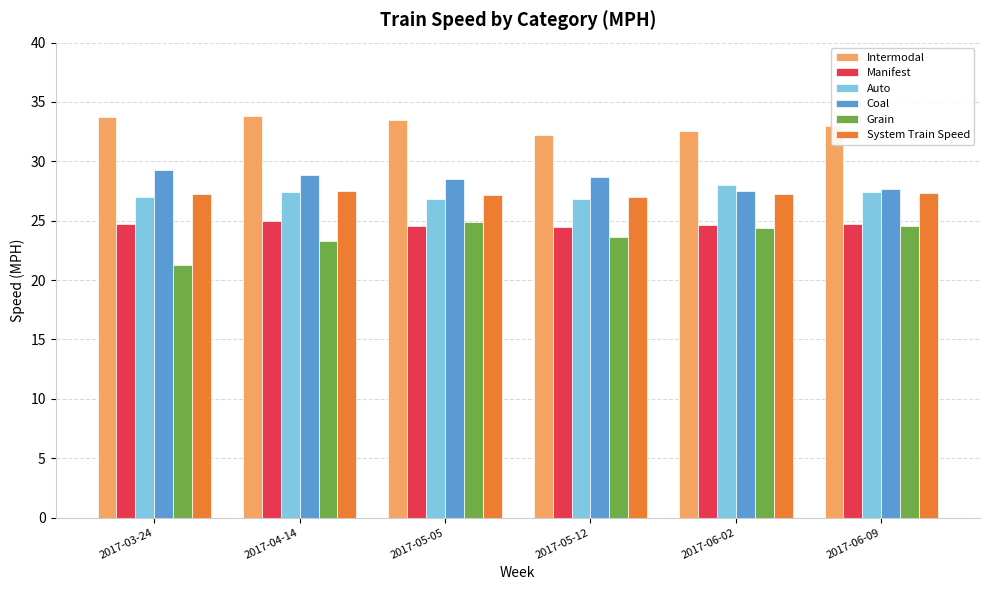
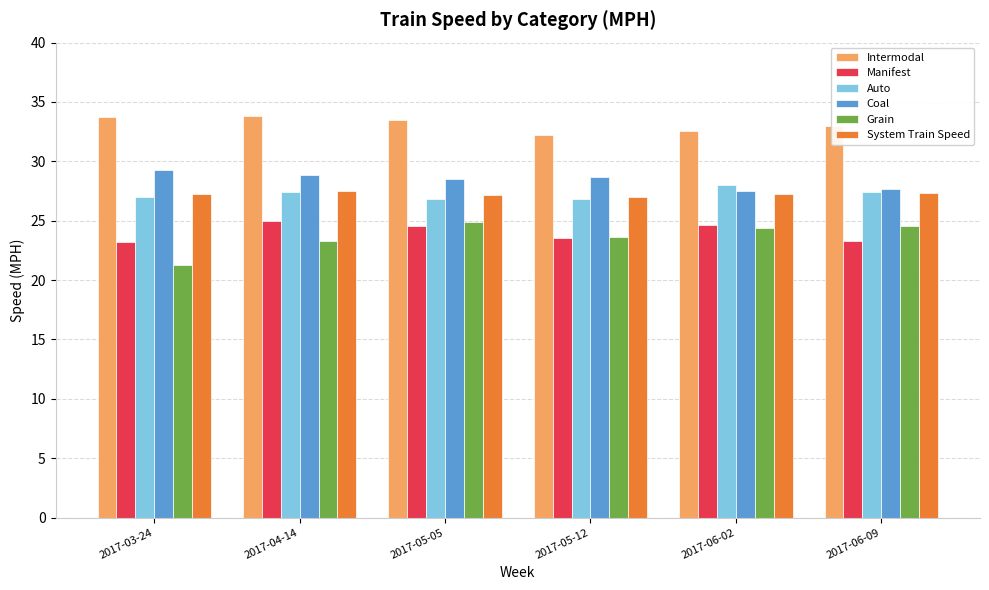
  {
    "Intermodal": {
      "2017-03-24": 33.7,
      "2017-04-14": 33.8,
      "2017-05-05": 33.5,
      "2017-05-12": 32.2,
      "2017-06-02": 32.6
    },
    "Manifest": {
-     "2017-03-24": 24.8,
+     "2017-03-24": 23.2,
      "2017-04-14": 25.0,
      "2017-05-05": 24.6,
-     "2017-05-12": 24.4,
+     "2017-05-12": 23.5,
      "2017-06-02": 24.7,
-     "2017-06-09": 24.7
+     "2017-06-09": 23.3
    },
    "Grain": {
      "2017-03-24": 21.3,
      "2017-04-14": 23.3,
      "2017-05-05": 24.9,
      "2017-05-12": 23.7,
      "2017-06-02": 24.4,
      "2017-06-09": 24.5
    },
    "System Train Speed": {
      "2017-03-24": 27.3,
      "2017-04-14": 27.5,
      "2017-05-05": 27.2,
      "2017-05-12": 27.0,
      "2017-06-02": 27.2,
      "2017-06-09": 27.3
    }
  }
